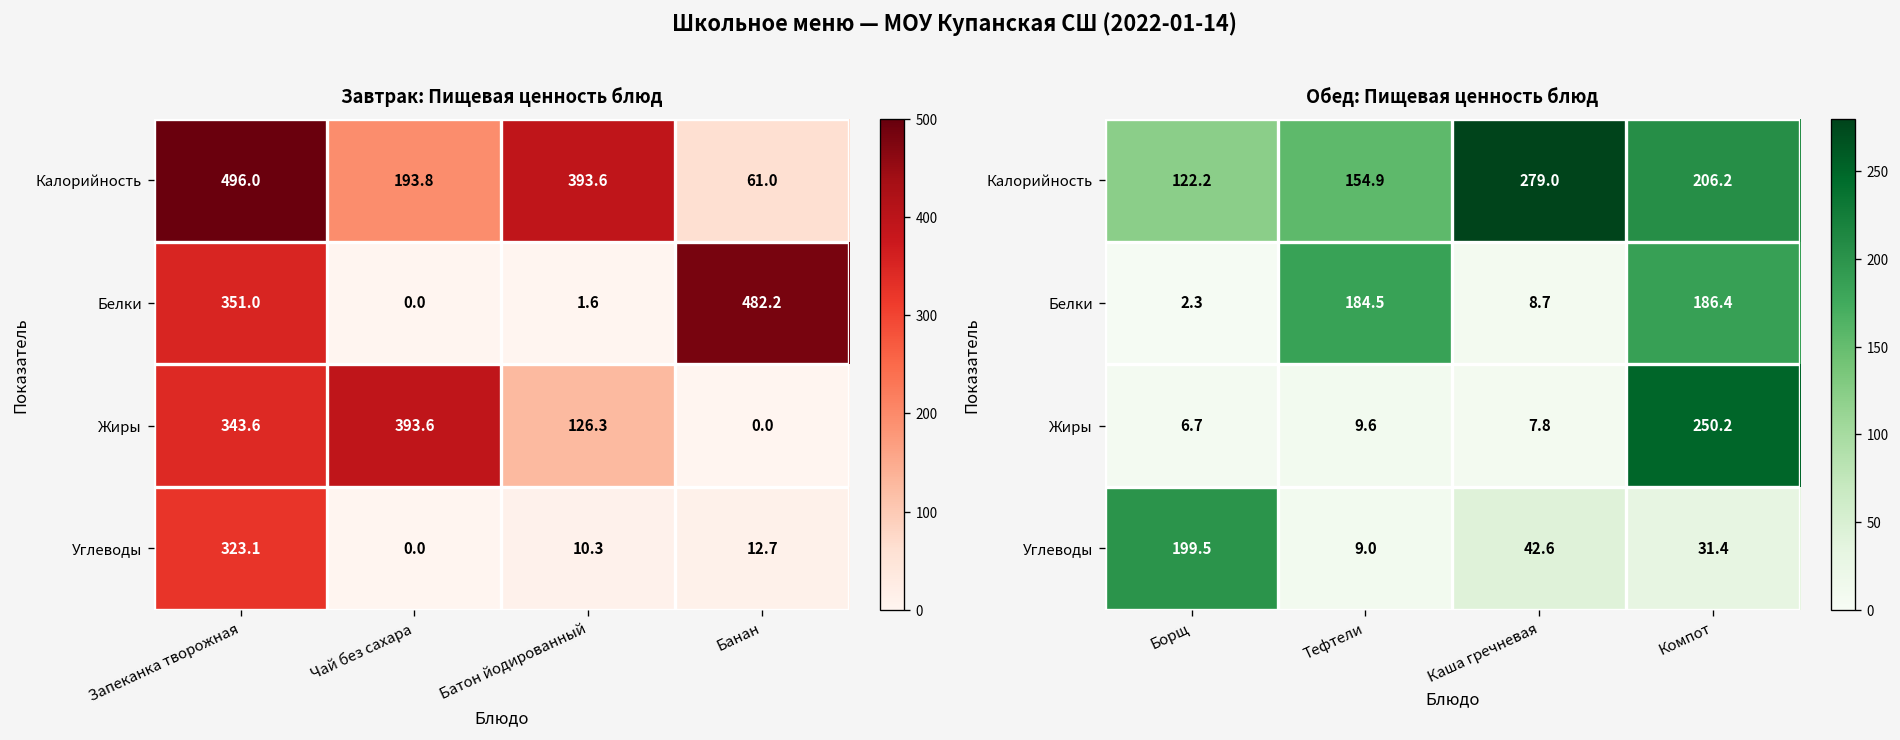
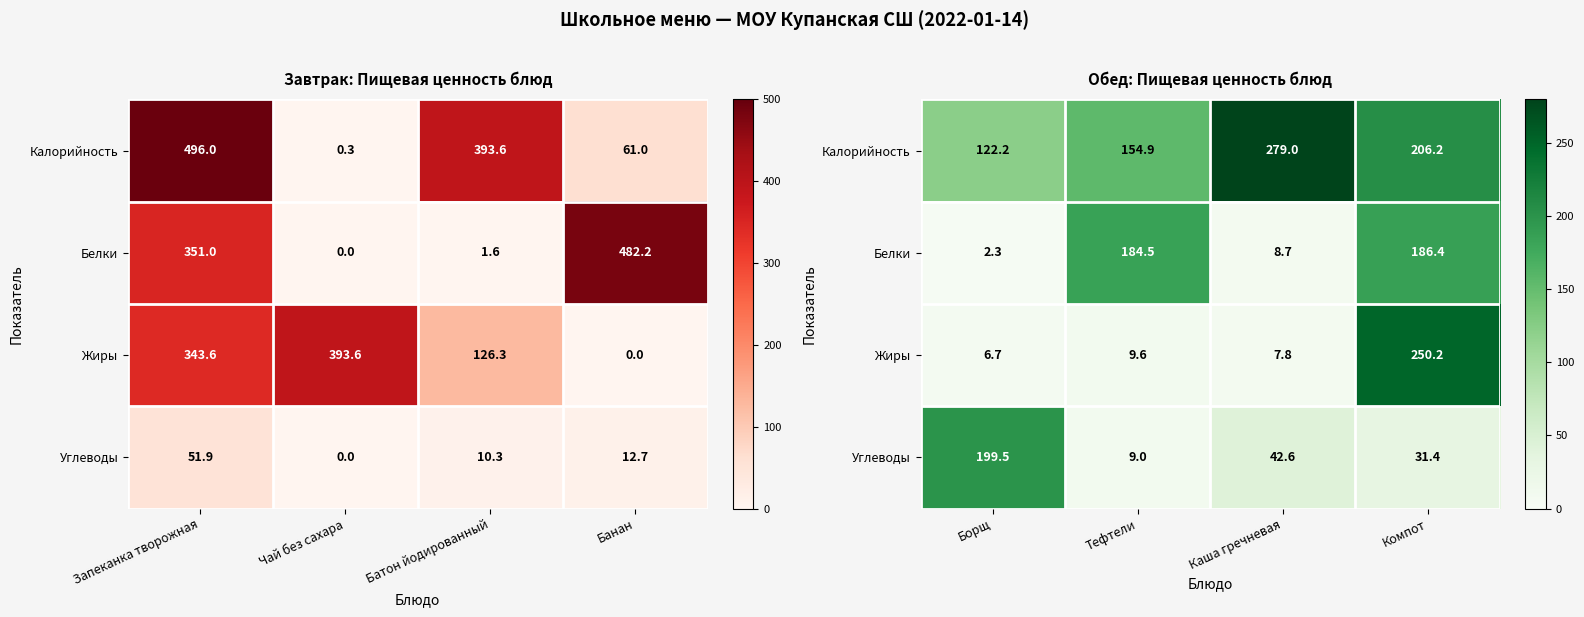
  {
    "Завтрак: Пищевая ценность блюд": {
      "Калорийность": {
        "Запеканка творожная": 496.0,
-       "Чай без сахара": 193.8,
+       "Чай без сахара": 0.3,
        "Батон йодированный": 393.6,
        "Банан": 61.0
      },
      "Белки": {
        "Запеканка творожная": 351.0,
        "Чай без сахара": 0.0,
        "Батон йодированный": 1.6,
        "Банан": 482.2
      },
      "Жиры": {
        "Запеканка творожная": 343.6,
        "Чай без сахара": 393.6,
        "Батон йодированный": 126.3,
        "Банан": 0.0
      },
      "Углеводы": {
-       "Запеканка творожная": 323.1,
+       "Запеканка творожная": 51.9,
        "Чай без сахара": 0.0,
        "Батон йодированный": 10.3,
        "Банан": 12.7
      }
    },
    "Обед: Пищевая ценность блюд": {
      "Калорийность": {
        "Борщ": 122.2,
        "Тефтели": 154.9,
        "Каша гречневая": 279.0,
        "Компот": 206.2
      },
      "Белки": {
        "Борщ": 2.3,
        "Тефтели": 184.5,
        "Каша гречневая": 8.7,
        "Компот": 186.4
      },
      "Жиры": {
        "Борщ": 6.7,
        "Тефтели": 9.6,
        "Каша гречневая": 7.8,
        "Компот": 250.2
      },
      "Углеводы": {
        "Борщ": 199.5,
        "Тефтели": 9.0,
        "Каша гречневая": 42.6,
        "Компот": 31.4
      }
    }
  }
